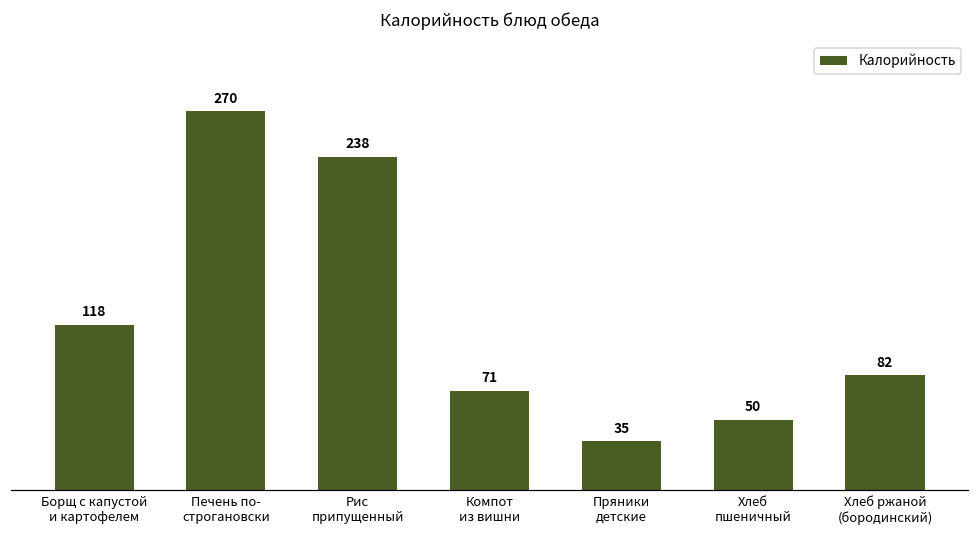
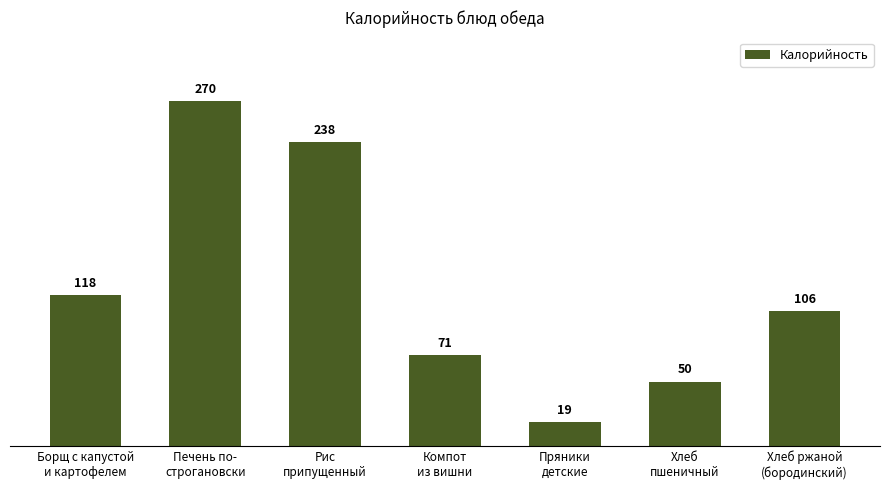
  {
    "Борщ с капустой и картофелем": 118,
    "Печень по- строгановски": 270,
    "Рис припущенный": 238,
    "Компот из вишни": 71,
-   "Пряники детские": 35,
+   "Пряники детские": 19,
    "Хлеб пшеничный": 50,
-   "Хлеб ржаной (бородинский)": 82
+   "Хлеб ржаной (бородинский)": 106
  }
